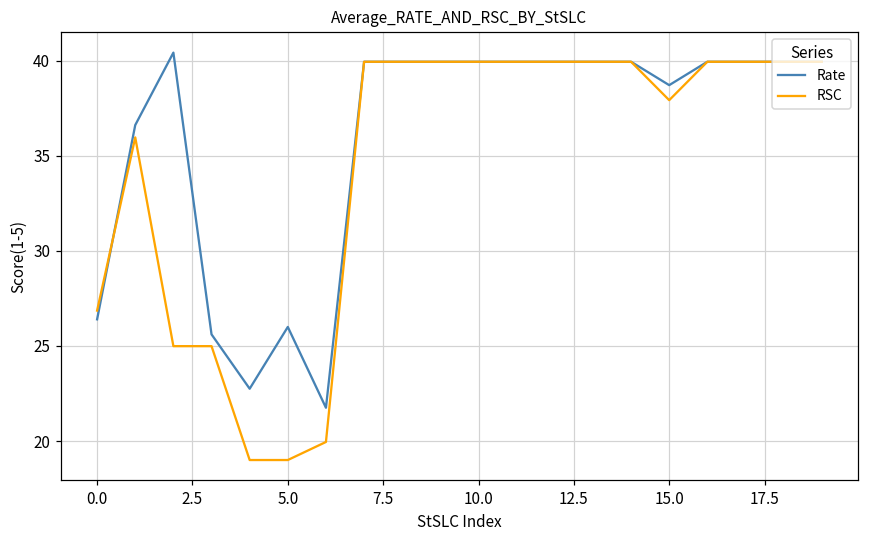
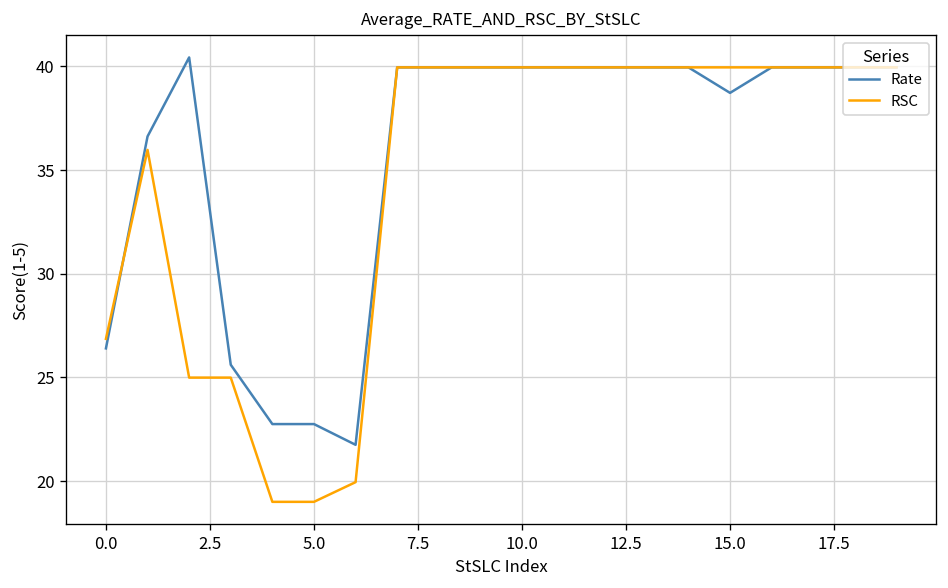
  {
    "Rate": {
      "0.0": 26.4,
-     "5.0": 26.0,
+     "5.0": 22.8,
      "15.0": 38.7
    },
    "RSC": {
      "0.0": 26.9,
      "5.0": 19.0,
-     "15.0": 37.9
+     "15.0": 40.0
    }
  }
